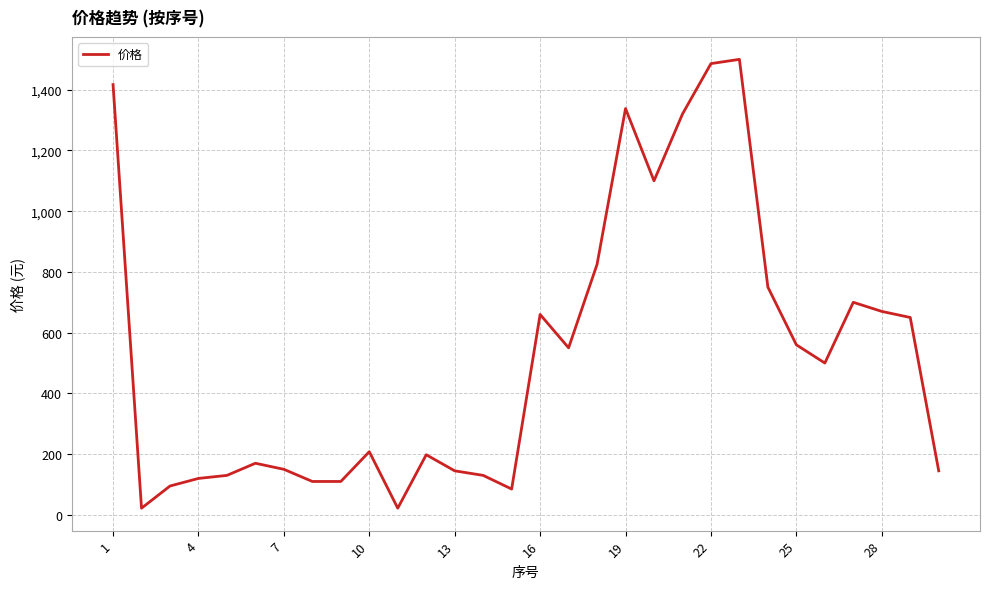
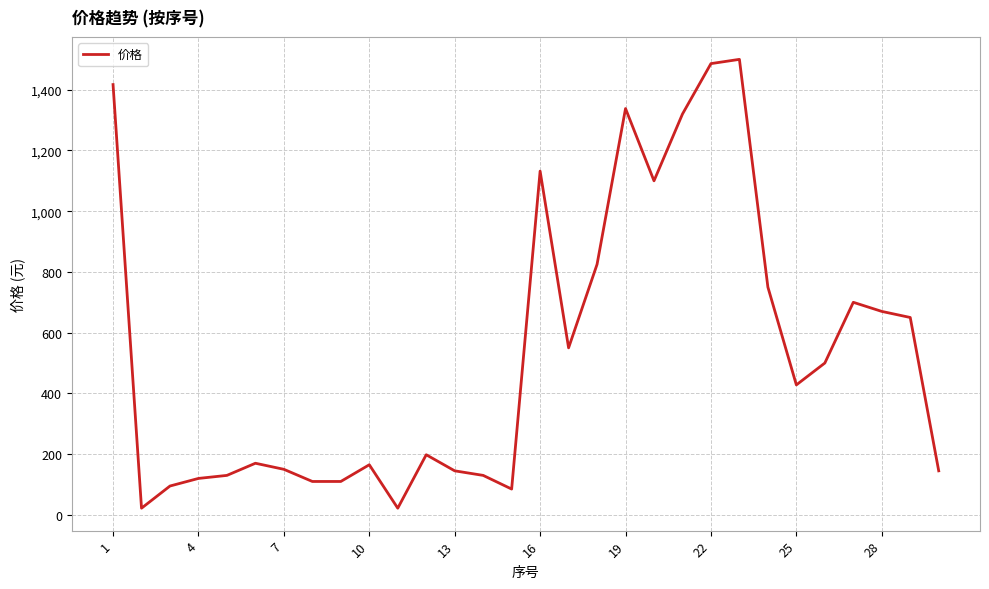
  {
    "1": "1,420",
    "4": "120",
    "7": "150",
-   "10": "210",
+   "10": "170",
    "13": "150",
-   "16": "660",
+   "16": "1,130",
    "19": "1,340",
    "22": "1,490",
-   "25": "560",
+   "25": "430",
    "28": "670"
  }
